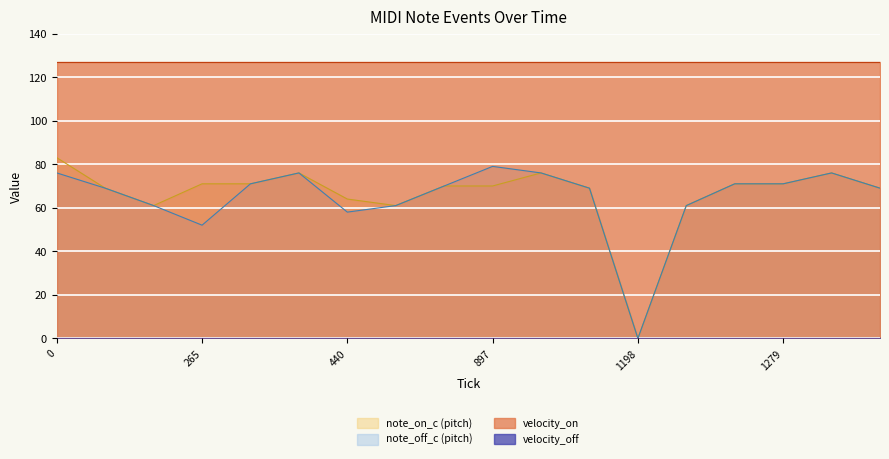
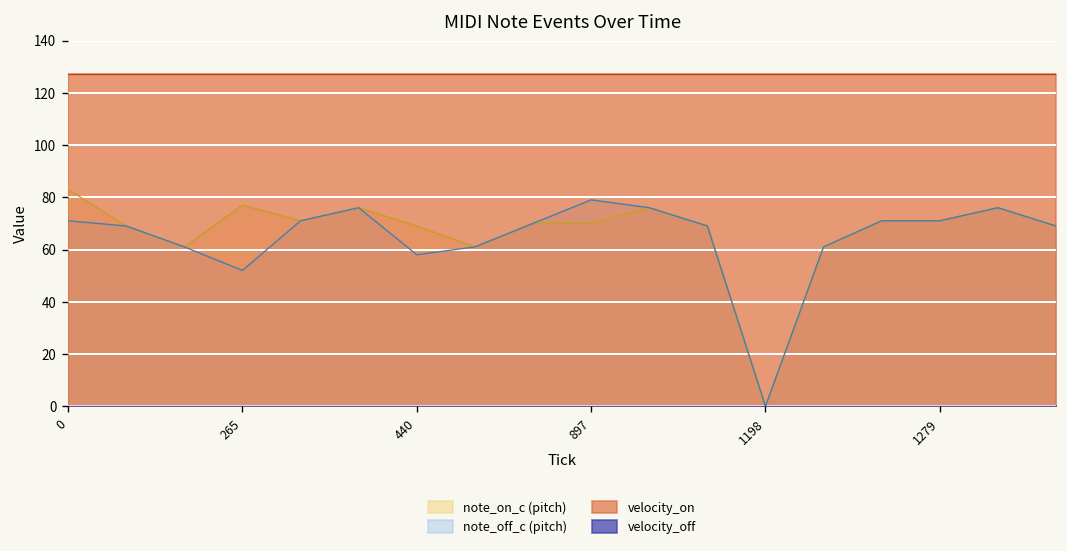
  {
    "note_on_c (pitch)": {
      "0": 83,
-     "265": 71,
-     "440": 64,
+     "265": 77,
+     "440": 69,
      "897": 70
    },
    "note_off_c (pitch)": {
-     "0": 76,
+     "0": 71,
      "265": 52,
      "440": 58,
      "897": 79
    },
    "velocity_on": {
      "0": 127,
      "265": 127,
      "440": 127,
      "897": 127,
      "1198": 127,
      "1279": 127
    },
    "velocity_off": {
      "0": 0,
      "265": 0,
      "440": 0,
      "897": 0,
      "1279": 0
    }
  }
